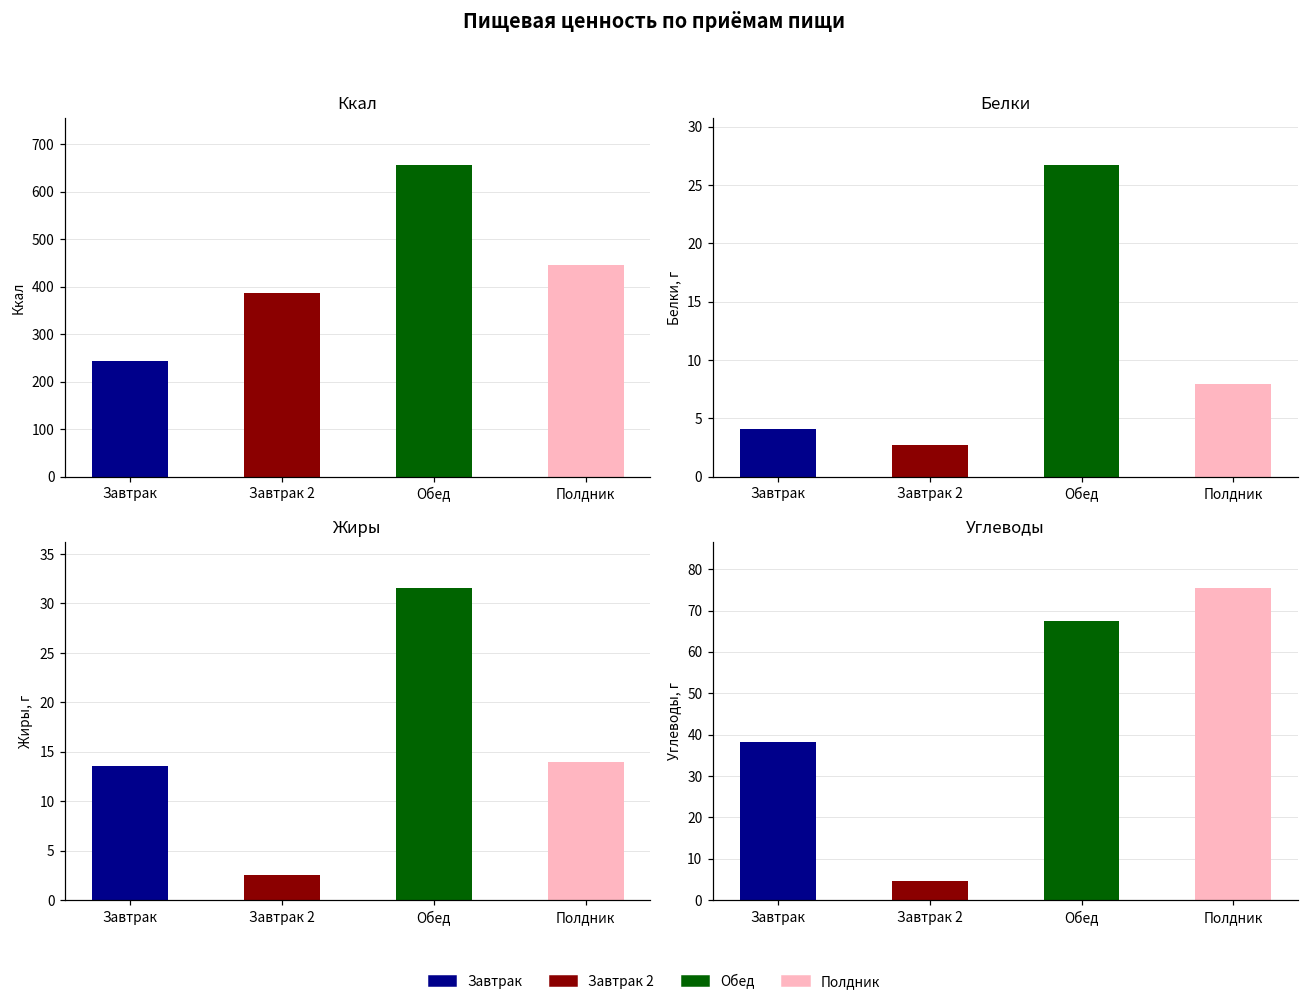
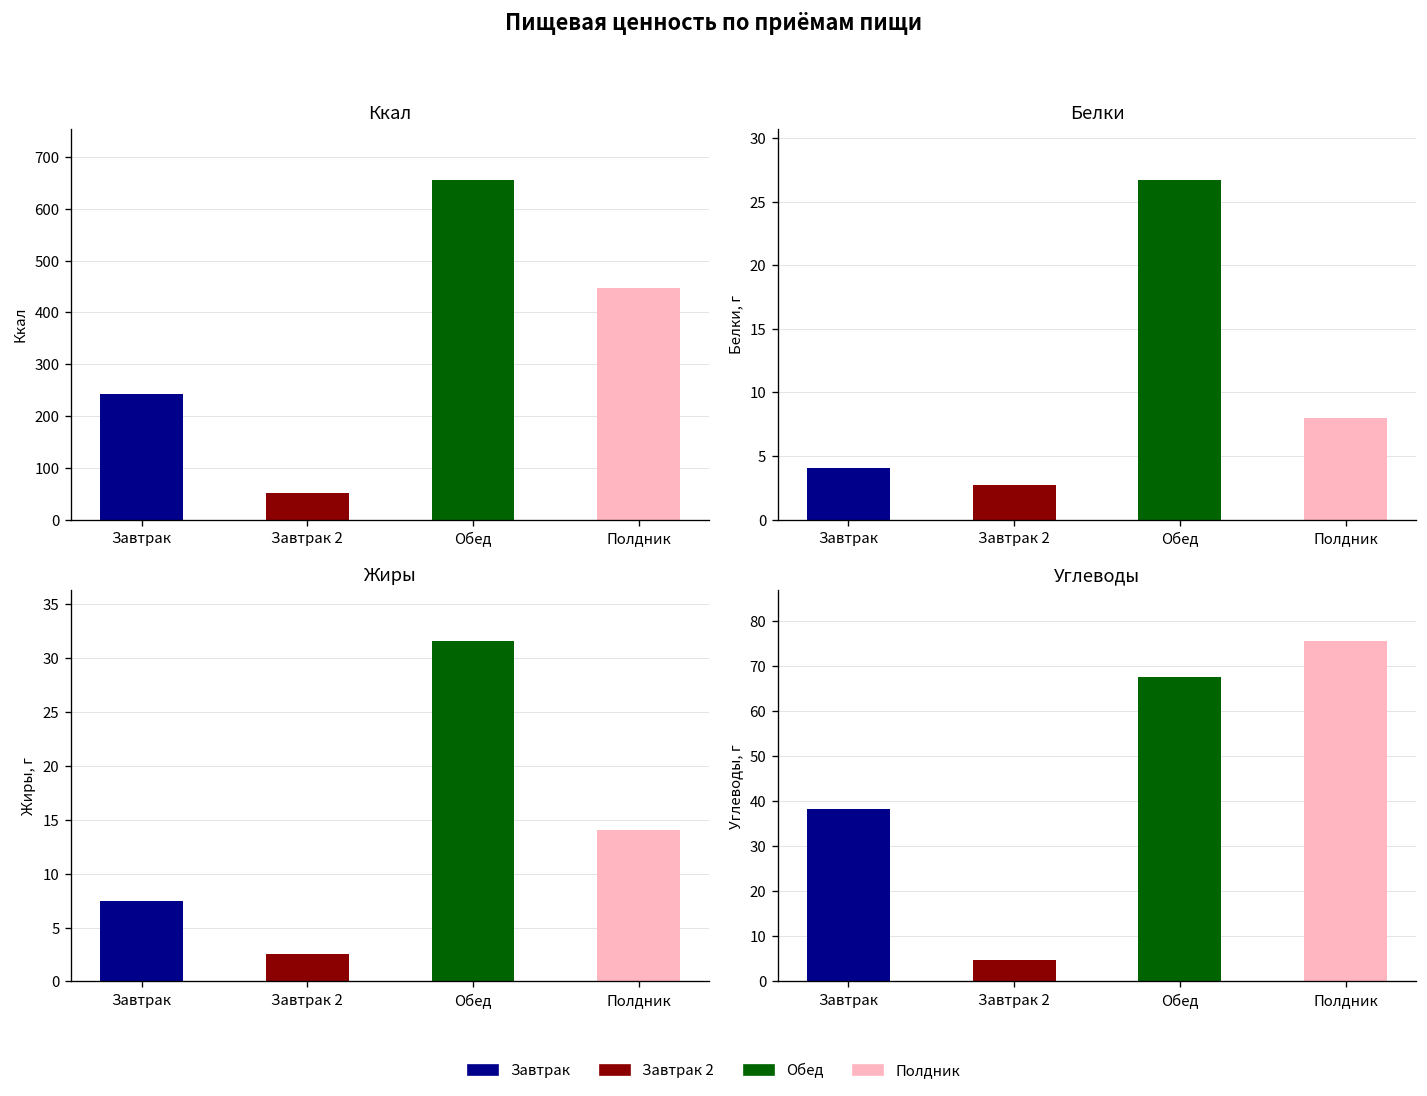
  {
    "Ккал": {
      "Завтрак": 240,
-     "Завтрак 2": 390,
+     "Завтрак 2": 50,
      "Обед": 660,
      "Полдник": 450
    },
    "Белки": {
      "Завтрак": 4.1,
      "Завтрак 2": 2.7,
      "Обед": 26.7,
      "Полдник": 8.0
    },
    "Жиры": {
-     "Завтрак": 14,
+     "Завтрак": 8,
      "Завтрак 2": 3,
      "Обед": 32,
      "Полдник": 14
    },
    "Углеводы": {
      "Завтрак": 38,
      "Завтрак 2": 5,
      "Обед": 67,
      "Полдник": 75
    }
  }
